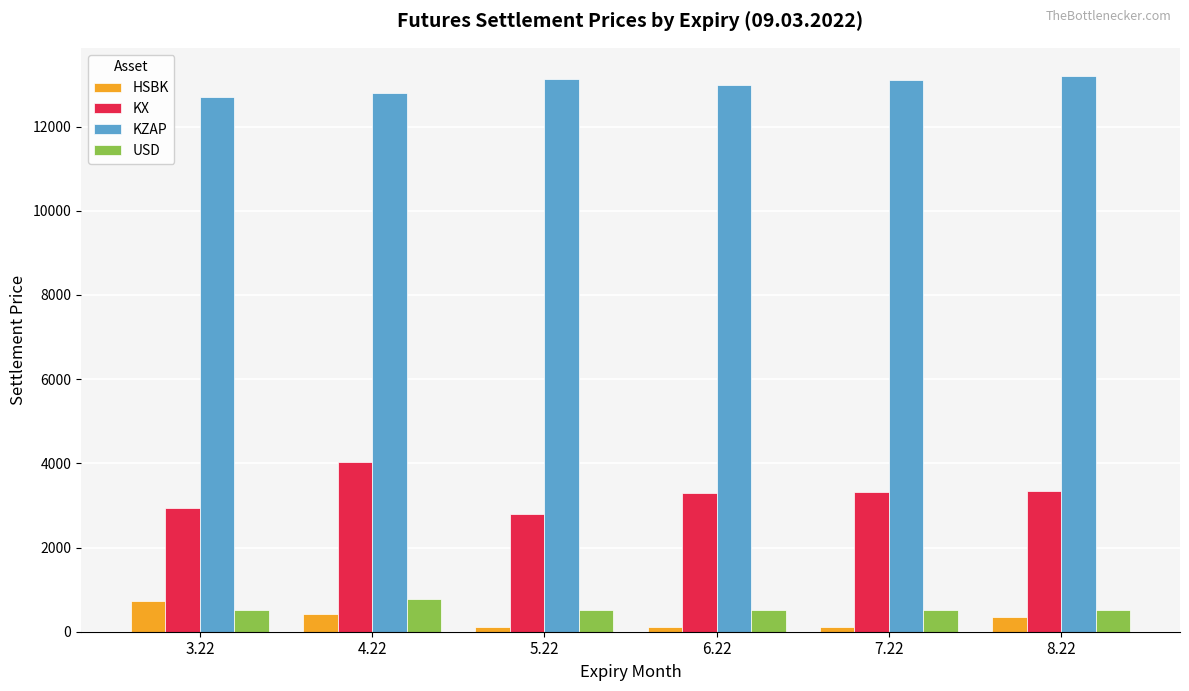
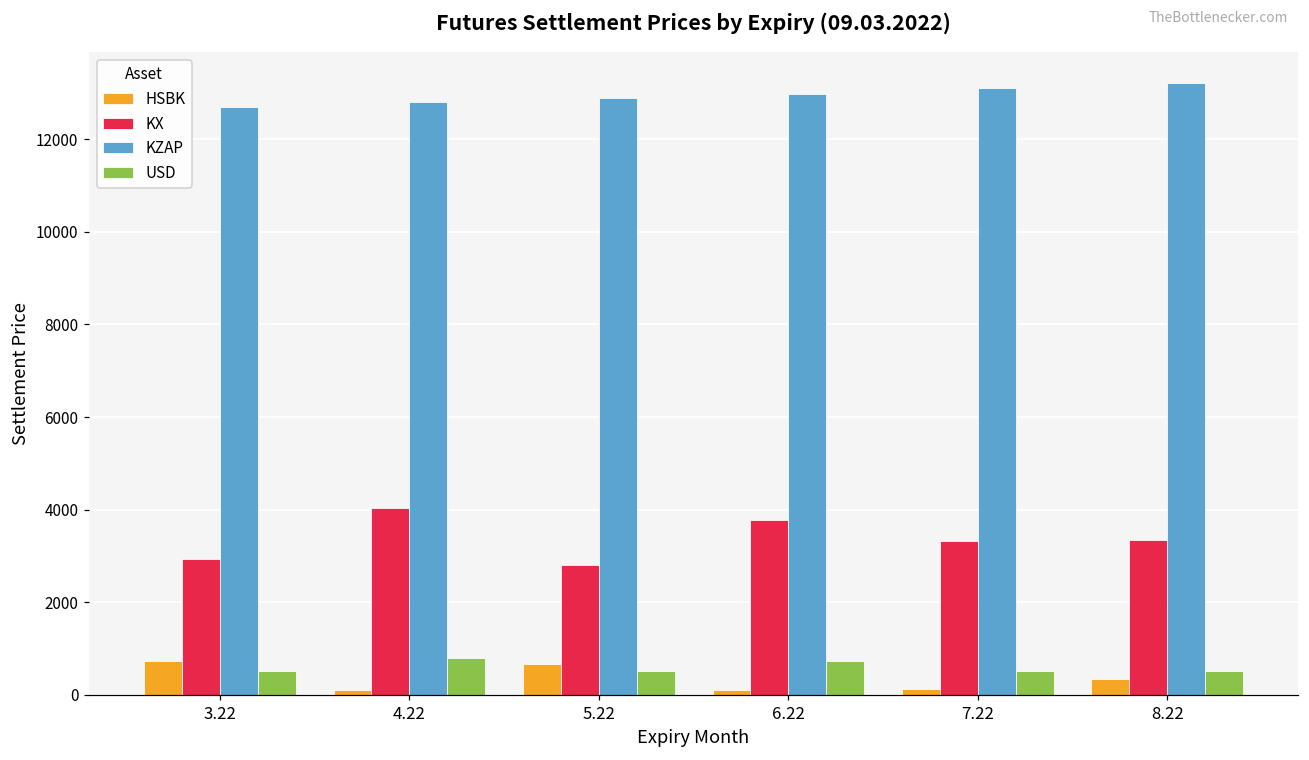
  {
    "HSBK": {
      "3.22": 700,
-     "4.22": 400,
-     "5.22": 100,
+     "4.22": 100,
+     "5.22": 700,
      "6.22": 100,
      "7.22": 100,
      "8.22": 400
    },
    "KX": {
      "3.22": 2900,
      "4.22": 4000,
      "5.22": 2800,
-     "6.22": 3300,
+     "6.22": 3800,
      "7.22": 3300,
      "8.22": 3300
    },
    "KZAP": {
      "3.22": 12700,
      "4.22": 12800,
-     "5.22": 13100,
+     "5.22": 12900,
      "6.22": 13000,
      "7.22": 13100,
      "8.22": 13200
    },
    "USD": {
      "3.22": 500,
      "4.22": 800,
      "5.22": 500,
-     "6.22": 500,
+     "6.22": 700,
      "7.22": 500,
      "8.22": 500
    }
  }
